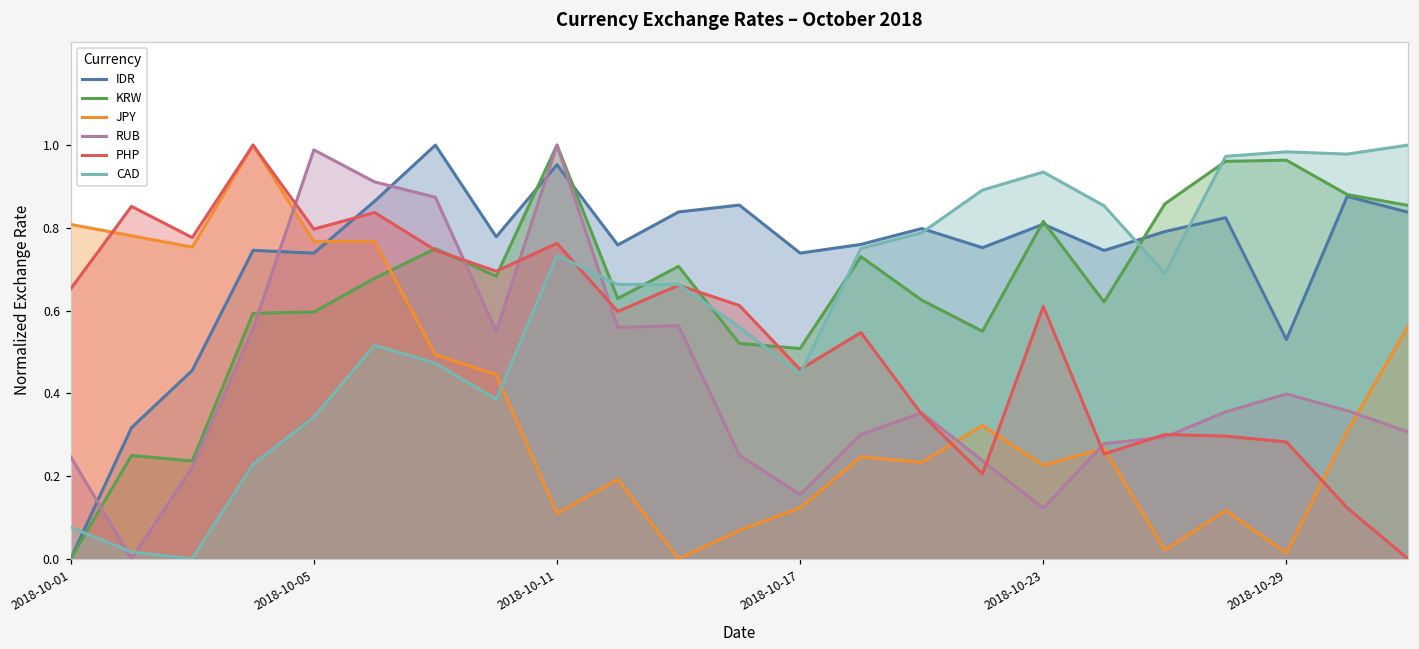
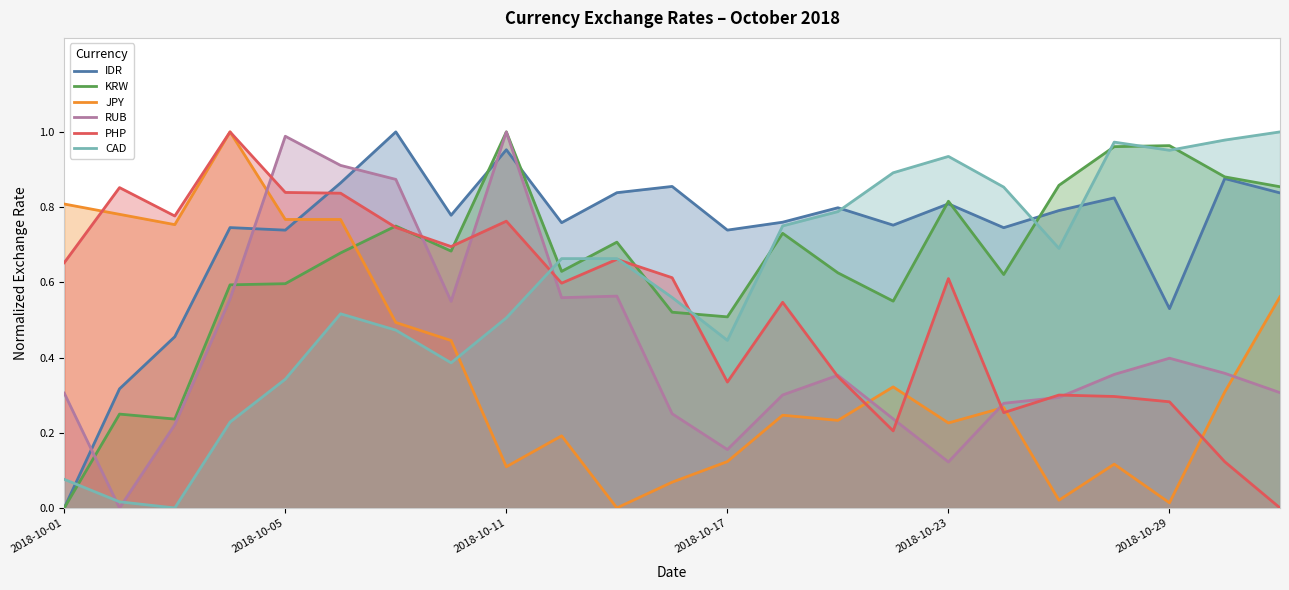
  {
    "IDR": {
      "2018-10-05": 0.74,
      "2018-10-11": 0.95,
      "2018-10-17": 0.74,
      "2018-10-29": 0.53
    },
    "KRW": {
      "2018-10-05": 0.60,
      "2018-10-17": 0.51,
      "2018-10-29": 0.96
    },
    "JPY": {
      "2018-10-01": 0.81,
      "2018-10-05": 0.77,
      "2018-10-11": 0.11,
      "2018-10-17": 0.12,
      "2018-10-23": 0.23,
      "2018-10-29": 0.01
    },
    "RUB": {
-     "2018-10-01": 0.25,
+     "2018-10-01": 0.31,
      "2018-10-05": 0.99,
      "2018-10-17": 0.16,
      "2018-10-23": 0.12,
      "2018-10-29": 0.40
    },
    "PHP": {
      "2018-10-01": 0.65,
-     "2018-10-05": 0.80,
+     "2018-10-05": 0.84,
      "2018-10-11": 0.76,
-     "2018-10-17": 0.46,
+     "2018-10-17": 0.33,
      "2018-10-23": 0.61,
      "2018-10-29": 0.28
    },
    "CAD": {
      "2018-10-01": 0.08,
      "2018-10-05": 0.34,
-     "2018-10-11": 0.73,
+     "2018-10-11": 0.51,
      "2018-10-17": 0.45,
      "2018-10-23": 0.93,
-     "2018-10-29": 0.98
+     "2018-10-29": 0.95
    }
  }
